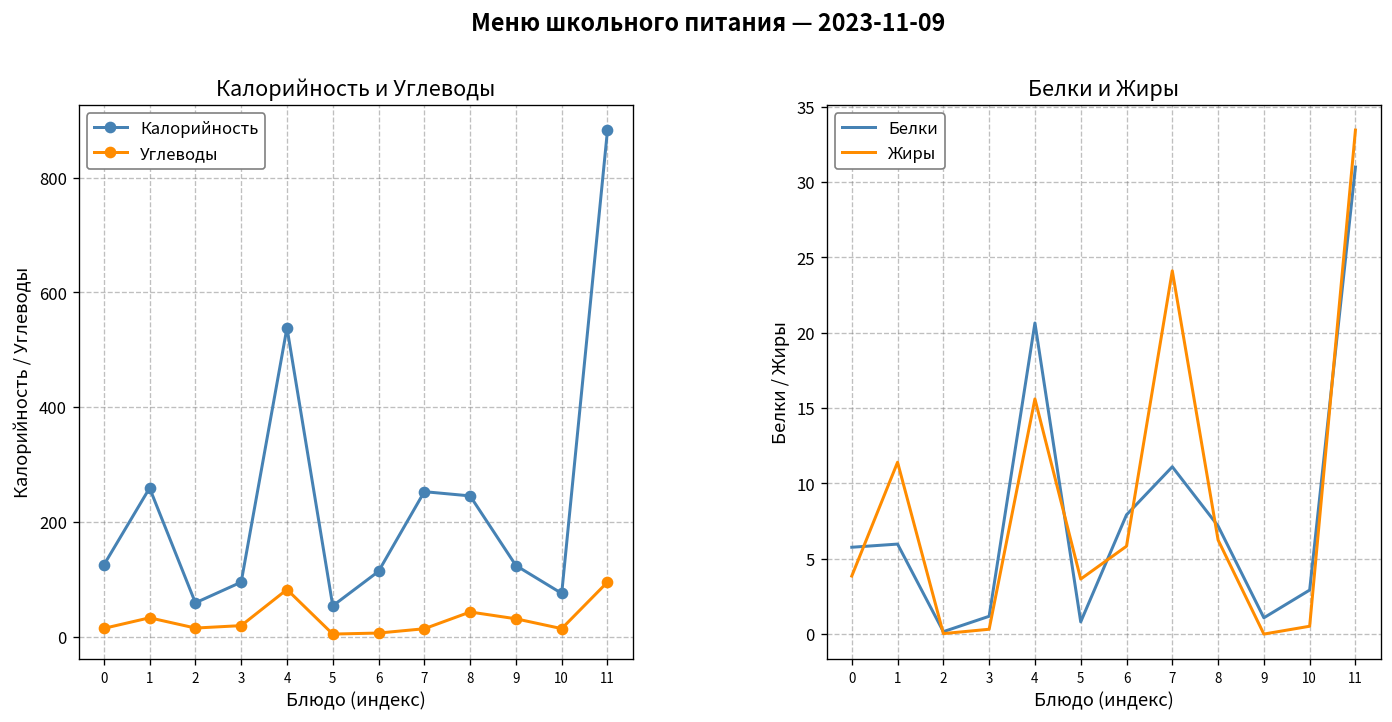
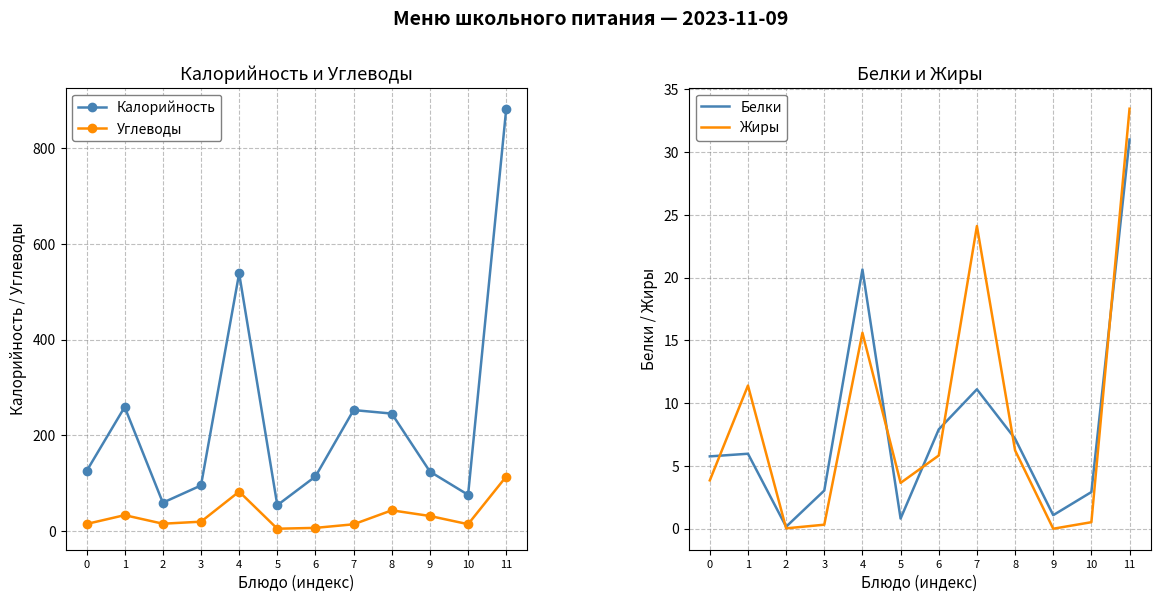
  {
    "Калорийность и Углеводы": {
      "Калорийность": {
        "0": 130,
        "1": 260,
        "2": 60,
        "3": 100,
        "4": 540,
        "5": 50,
        "6": 110,
        "7": 250,
        "8": 250,
        "9": 120,
        "10": 80,
        "11": 880
      },
      "Углеводы": {
        "0": 10,
        "1": 30,
        "2": 20,
        "3": 20,
        "4": 80,
        "5": 0,
        "6": 10,
        "7": 10,
        "8": 40,
        "9": 30,
        "10": 10,
-       "11": 100
+       "11": 110
      }
    },
    "Белки и Жиры": {
      "Белки": {
        "0": 5.8,
        "1": 6.0,
-       "3": 1.2,
+       "3": 3.0,
        "4": 20.6,
        "5": 0.8,
        "6": 7.9,
        "7": 11.1,
        "8": 7.2,
        "9": 1.1,
        "10": 2.9,
        "11": 31.0
      },
      "Жиры": {
        "0": 3.9,
        "1": 11.4,
        "3": 0.3,
        "4": 15.6,
        "5": 3.7,
        "6": 5.8,
        "7": 24.1,
        "8": 6.2,
        "9": 0.0,
        "10": 0.5,
        "11": 33.4
      }
    }
  }
